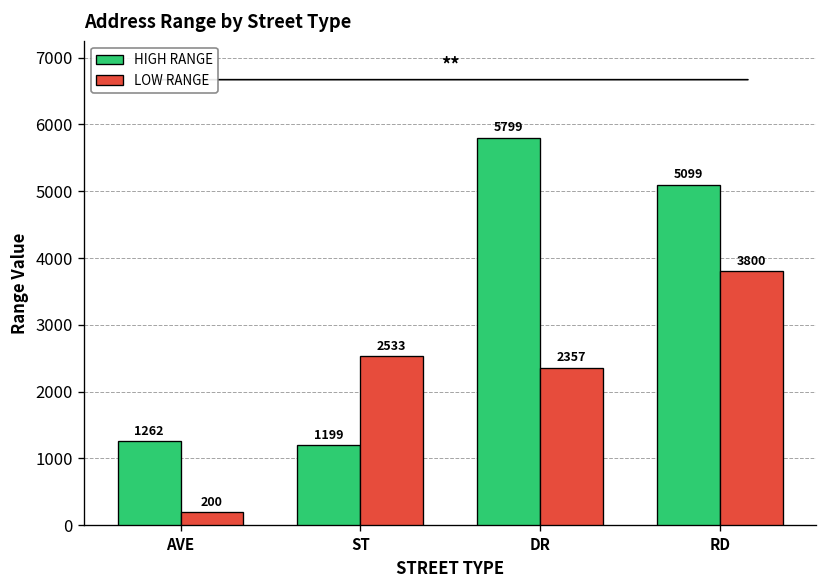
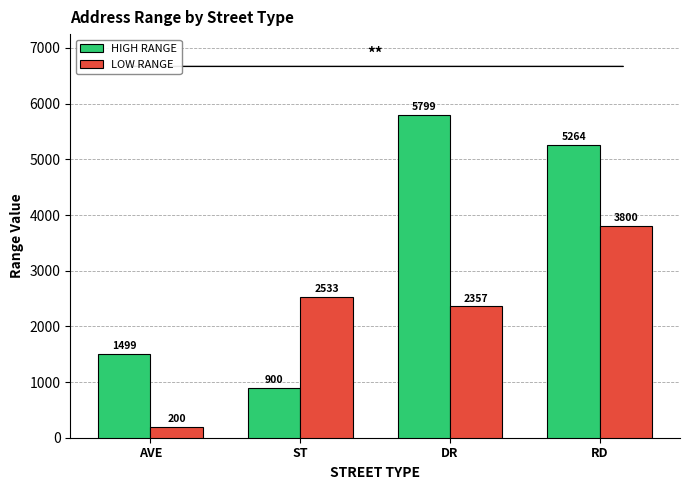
  {
    "HIGH RANGE": {
-     "AVE": 1262,
-     "ST": 1199,
+     "AVE": 1499,
+     "ST": 900,
      "DR": 5799,
-     "RD": 5099
+     "RD": 5264
    },
    "LOW RANGE": {
      "AVE": 200,
      "ST": 2533,
      "DR": 2357,
      "RD": 3800
    }
  }
